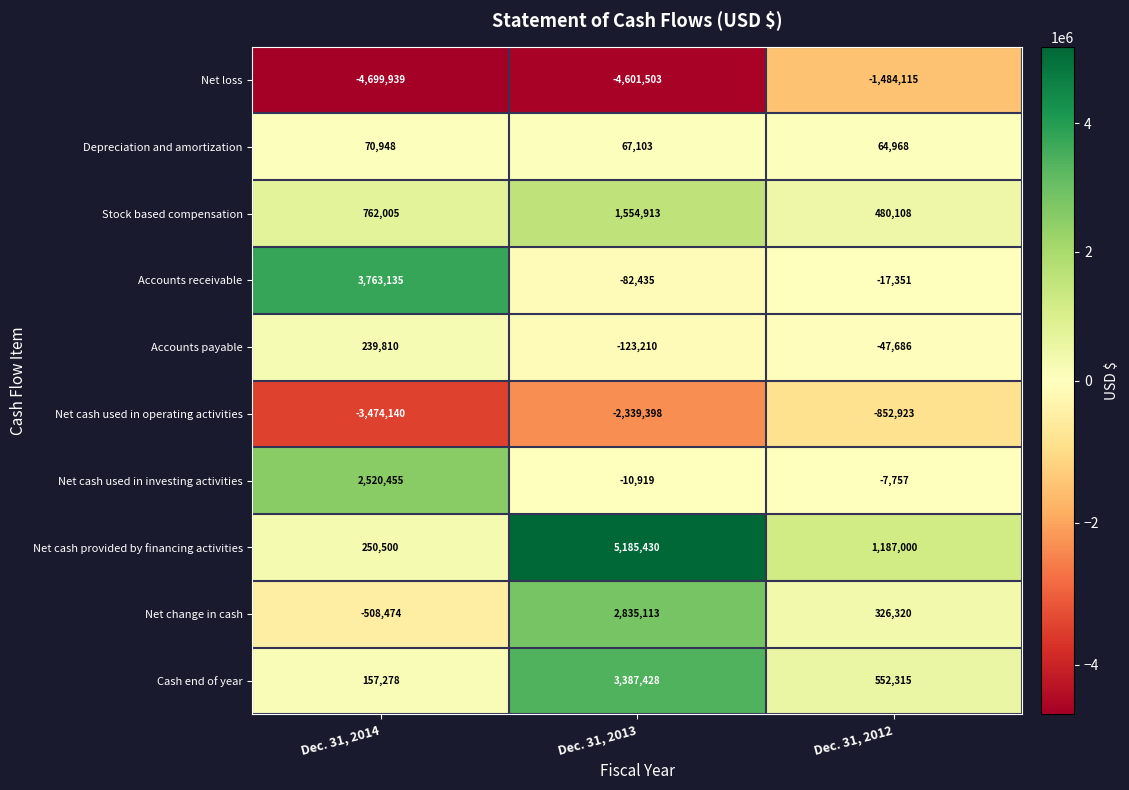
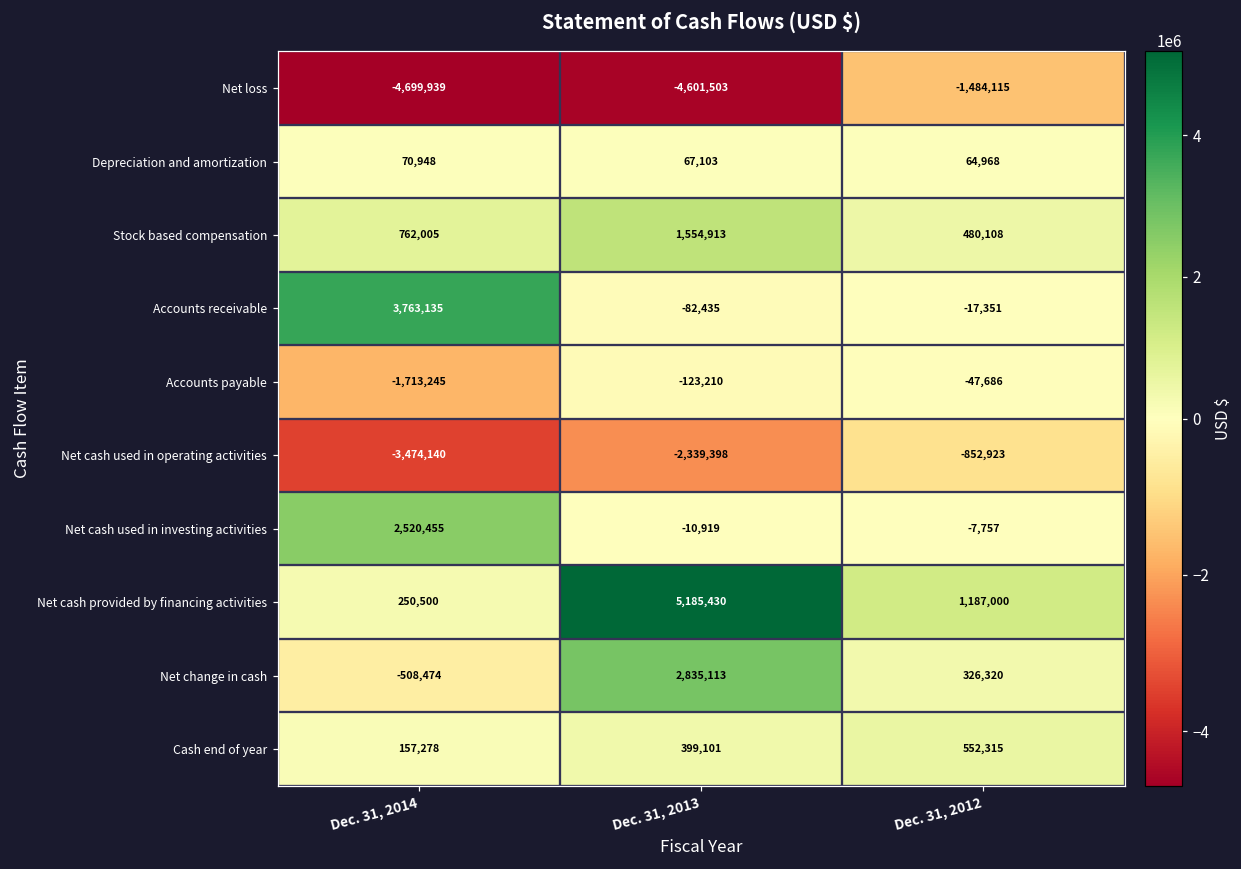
  {
    "Net loss": {
      "Dec. 31, 2014": "-4,699,939",
      "Dec. 31, 2013": "-4,601,503",
      "Dec. 31, 2012": "-1,484,115"
    },
    "Depreciation and amortization": {
      "Dec. 31, 2014": "70,948",
      "Dec. 31, 2013": "67,103",
      "Dec. 31, 2012": "64,968"
    },
    "Stock based compensation": {
      "Dec. 31, 2014": "762,005",
      "Dec. 31, 2013": "1,554,913",
      "Dec. 31, 2012": "480,108"
    },
    "Accounts receivable": {
      "Dec. 31, 2014": "3,763,135",
      "Dec. 31, 2013": "-82,435",
      "Dec. 31, 2012": "-17,351"
    },
    "Accounts payable": {
-     "Dec. 31, 2014": "239,810",
+     "Dec. 31, 2014": "-1,713,245",
      "Dec. 31, 2013": "-123,210",
      "Dec. 31, 2012": "-47,686"
    },
    "Net cash used in operating activities": {
      "Dec. 31, 2014": "-3,474,140",
      "Dec. 31, 2013": "-2,339,398",
      "Dec. 31, 2012": "-852,923"
    },
    "Net cash used in investing activities": {
      "Dec. 31, 2014": "2,520,455",
      "Dec. 31, 2013": "-10,919",
      "Dec. 31, 2012": "-7,757"
    },
    "Net cash provided by financing activities": {
      "Dec. 31, 2014": "250,500",
      "Dec. 31, 2013": "5,185,430",
      "Dec. 31, 2012": "1,187,000"
    },
    "Net change in cash": {
      "Dec. 31, 2014": "-508,474",
      "Dec. 31, 2013": "2,835,113",
      "Dec. 31, 2012": "326,320"
    },
    "Cash end of year": {
      "Dec. 31, 2014": "157,278",
-     "Dec. 31, 2013": "3,387,428",
+     "Dec. 31, 2013": "399,101",
      "Dec. 31, 2012": "552,315"
    }
  }
